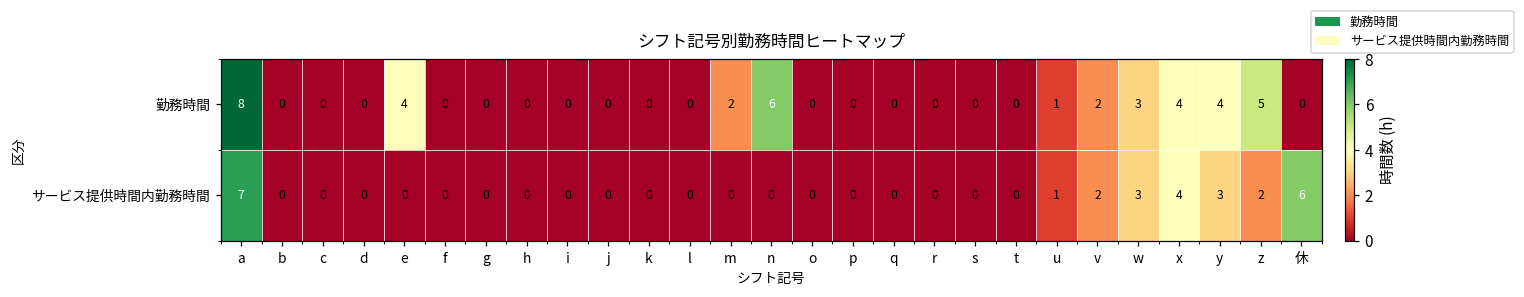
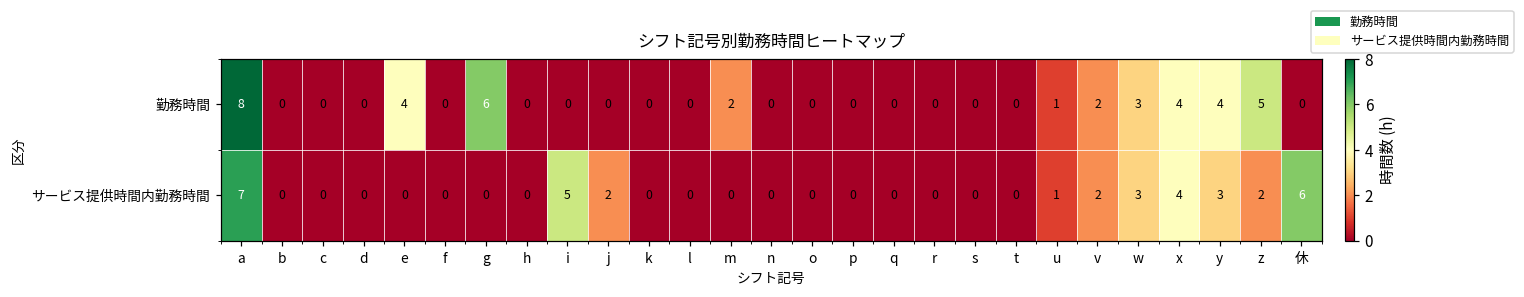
  {
    "勤務時間": {
      "a": 8,
      "b": 0,
      "c": 0,
      "d": 0,
      "e": 4,
      "f": 0,
-     "g": 0,
+     "g": 6,
      "h": 0,
      "i": 0,
      "j": 0,
      "k": 0,
      "l": 0,
      "m": 2,
-     "n": 6,
+     "n": 0,
      "o": 0,
      "p": 0,
      "q": 0,
      "r": 0,
      "s": 0,
      "t": 0,
      "u": 1,
      "v": 2,
      "w": 3,
      "x": 4,
      "y": 4,
      "z": 5,
      "休": 0
    },
    "サービス提供時間内勤務時間": {
      "a": 7,
      "b": 0,
      "c": 0,
      "d": 0,
      "e": 0,
      "f": 0,
      "g": 0,
      "h": 0,
-     "i": 0,
-     "j": 0,
+     "i": 5,
+     "j": 2,
      "k": 0,
      "l": 0,
      "m": 0,
      "n": 0,
      "o": 0,
      "p": 0,
      "q": 0,
      "r": 0,
      "s": 0,
      "t": 0,
      "u": 1,
      "v": 2,
      "w": 3,
      "x": 4,
      "y": 3,
      "z": 2,
      "休": 6
    }
  }
